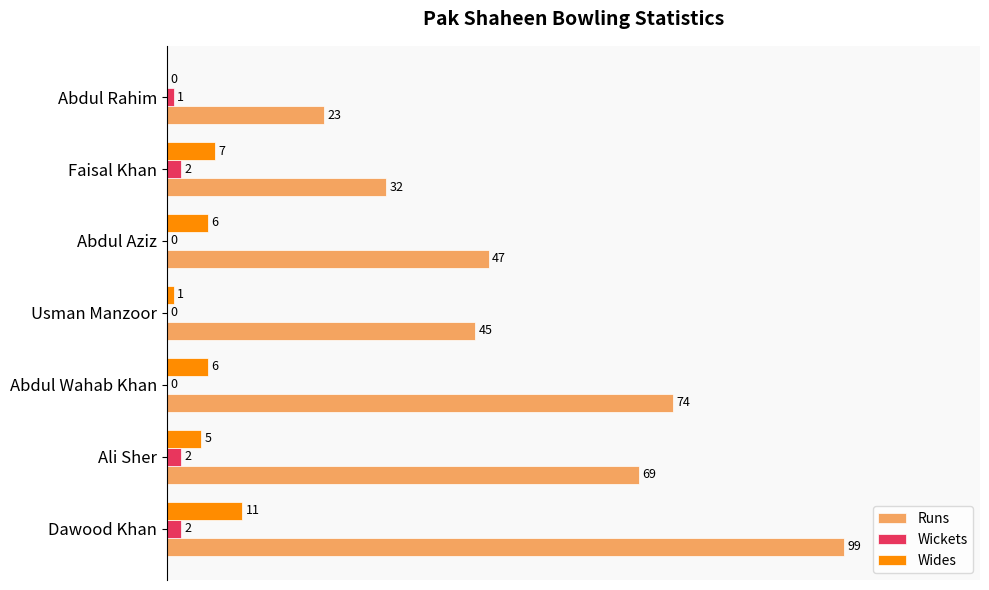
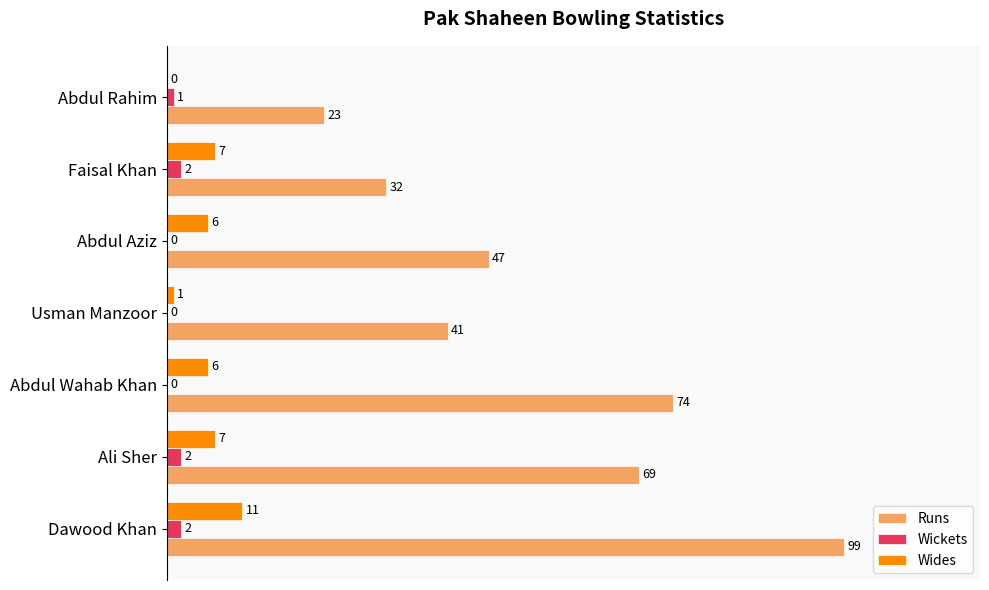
  {
    "Runs": {
-     "Usman Manzoor": 45
+     "Usman Manzoor": 41
    },
    "Wickets": {
      "Abdul Aziz": 0,
      "Usman Manzoor": 0,
      "Abdul Wahab Khan": 0
    },
    "Wides": {
      "Abdul Rahim": 0,
-     "Ali Sher": 5
+     "Ali Sher": 7
    }
  }
